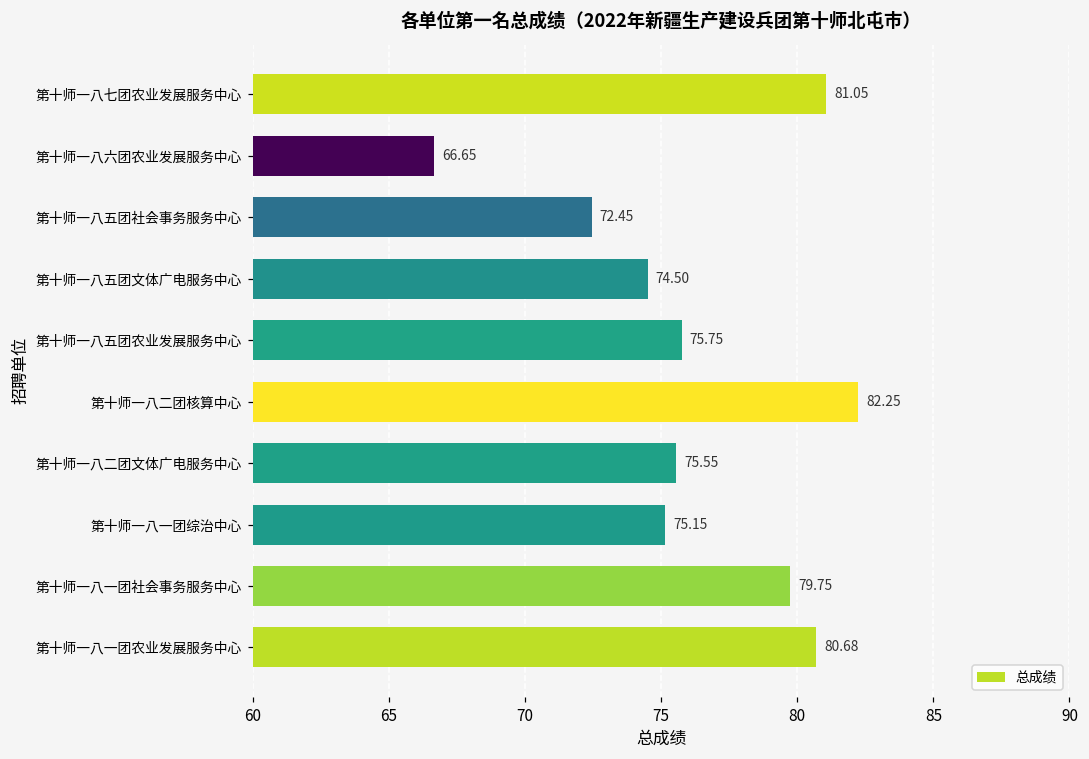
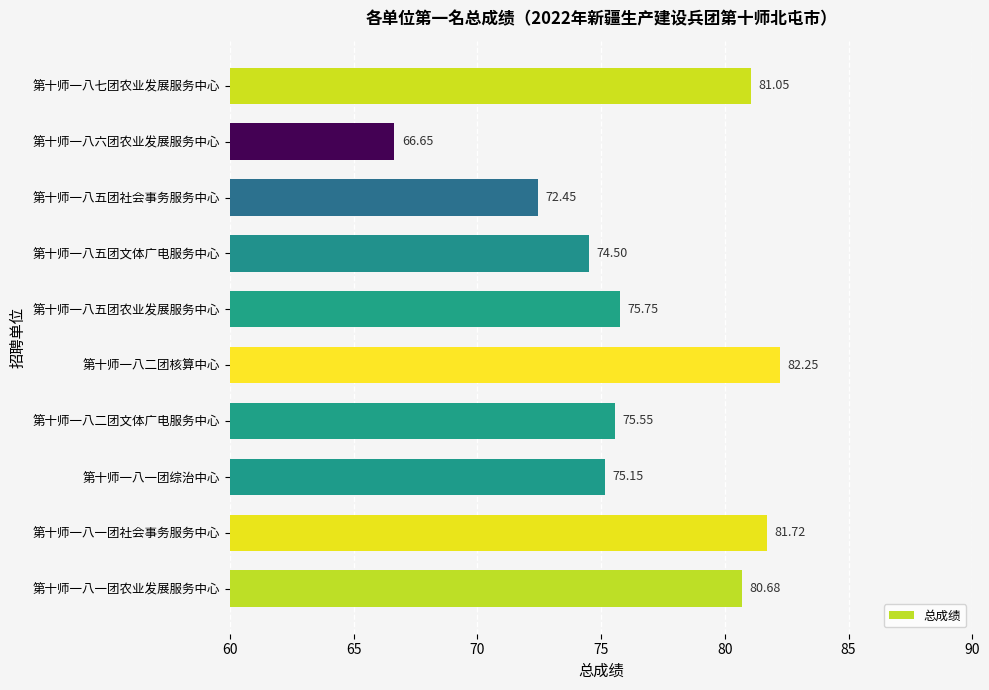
  {
    "第十师一八七团农业发展服务中心": 81.05,
    "第十师一八六团农业发展服务中心": 66.65,
    "第十师一八五团社会事务服务中心": 72.45,
    "第十师一八五团文体广电服务中心": 74.50,
    "第十师一八五团农业发展服务中心": 75.75,
    "第十师一八二团核算中心": 82.25,
    "第十师一八二团文体广电服务中心": 75.55,
    "第十师一八一团综治中心": 75.15,
-   "第十师一八一团社会事务服务中心": 79.75,
+   "第十师一八一团社会事务服务中心": 81.72,
    "第十师一八一团农业发展服务中心": 80.68
  }
